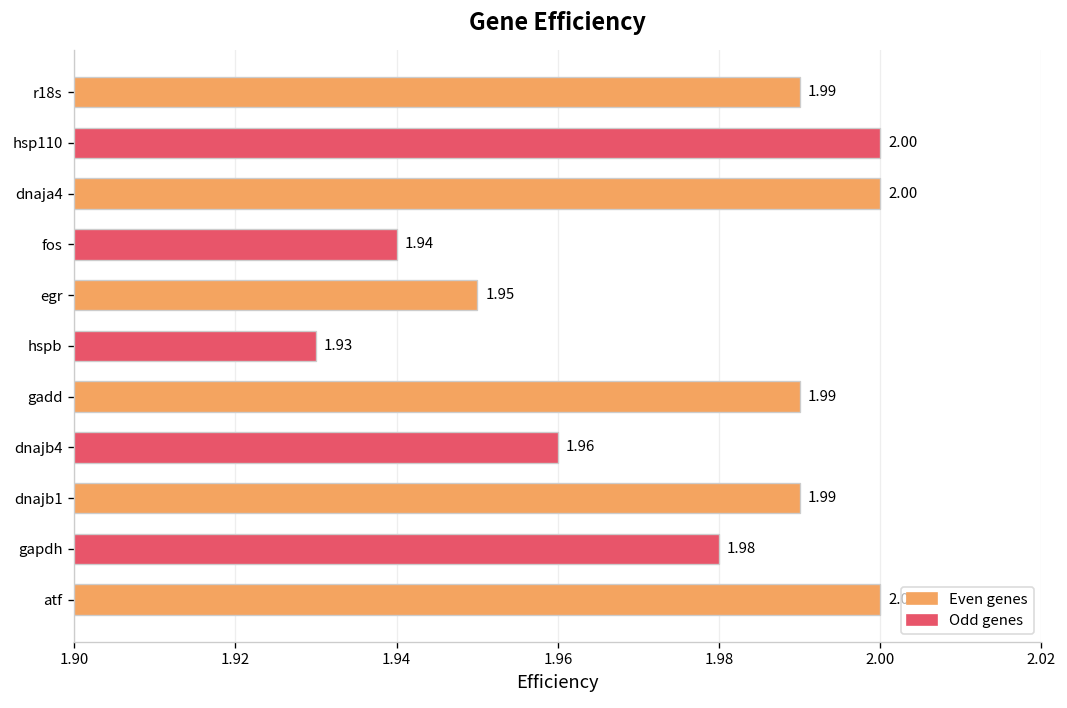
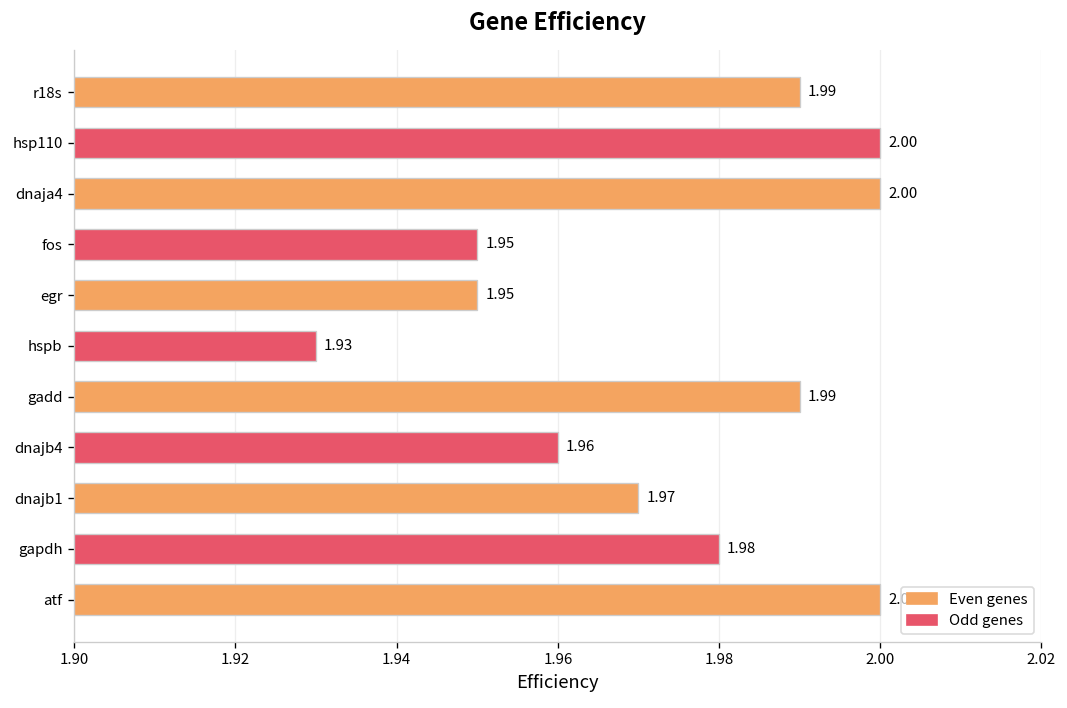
  {
    "r18s": 1.99,
    "hsp110": 2.00,
    "dnaja4": 2.00,
-   "fos": 1.94,
+   "fos": 1.95,
    "egr": 1.95,
    "hspb": 1.93,
    "gadd": 1.99,
    "dnajb4": 1.96,
-   "dnajb1": 1.99,
+   "dnajb1": 1.97,
    "gapdh": 1.98
  }
